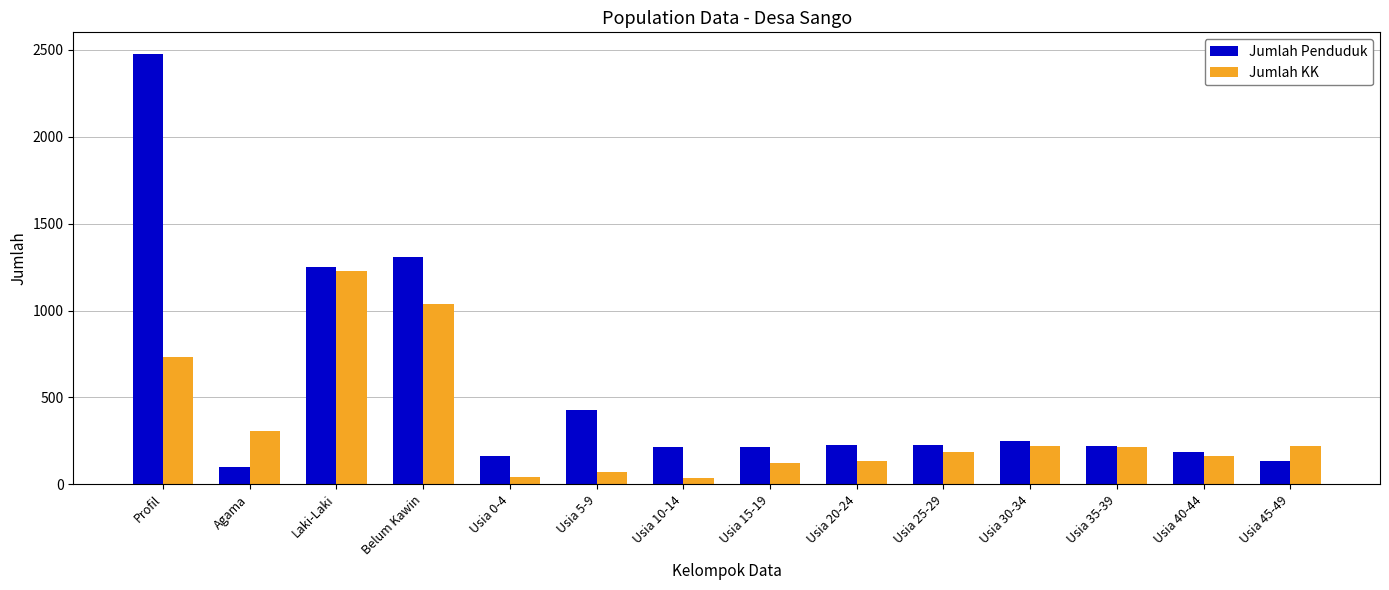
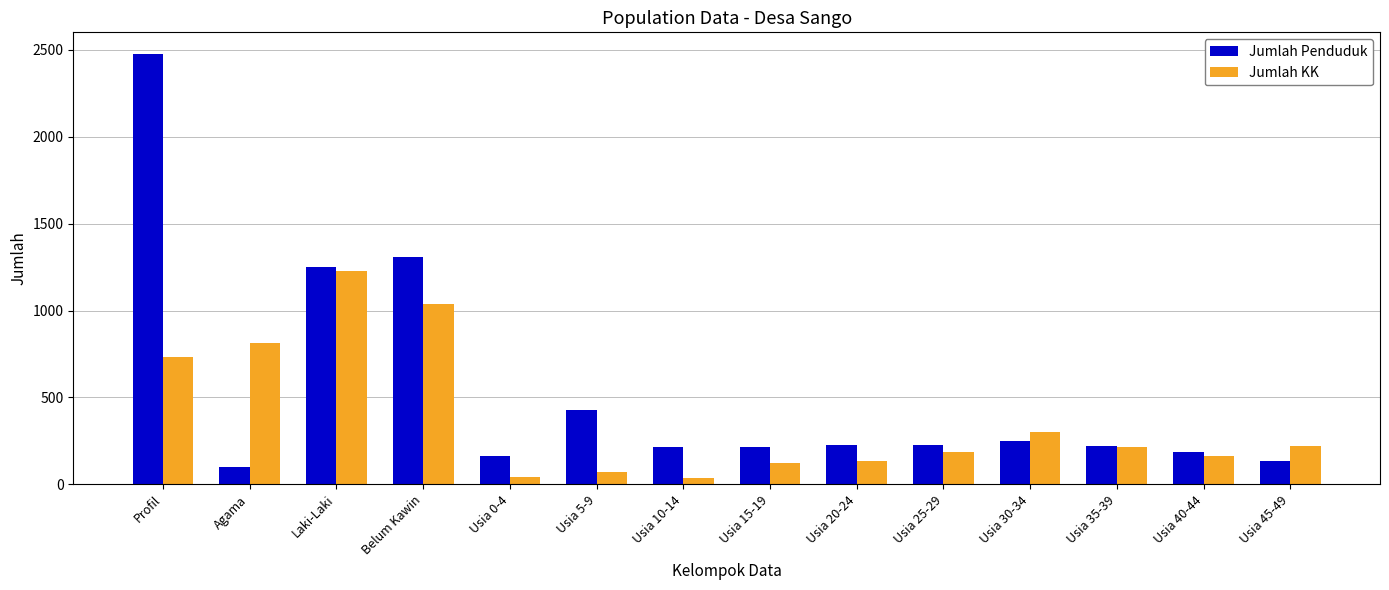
  {
    "Jumlah Penduduk": {
      "Profil": 2480,
      "Agama": 100,
      "Laki-Laki": 1250,
      "Belum Kawin": 1310,
      "Usia 0-4": 160,
      "Usia 5-9": 430,
      "Usia 10-14": 220,
      "Usia 15-19": 220,
      "Usia 20-24": 230,
      "Usia 25-29": 230,
      "Usia 30-34": 250,
      "Usia 35-39": 220,
      "Usia 40-44": 190,
      "Usia 45-49": 140
    },
    "Jumlah KK": {
      "Profil": 730,
-     "Agama": 310,
+     "Agama": 810,
      "Laki-Laki": 1230,
      "Belum Kawin": 1040,
      "Usia 0-4": 40,
      "Usia 5-9": 70,
      "Usia 10-14": 40,
      "Usia 15-19": 120,
      "Usia 20-24": 140,
      "Usia 25-29": 190,
-     "Usia 30-34": 220,
+     "Usia 30-34": 300,
      "Usia 35-39": 220,
      "Usia 40-44": 160,
      "Usia 45-49": 220
    }
  }
